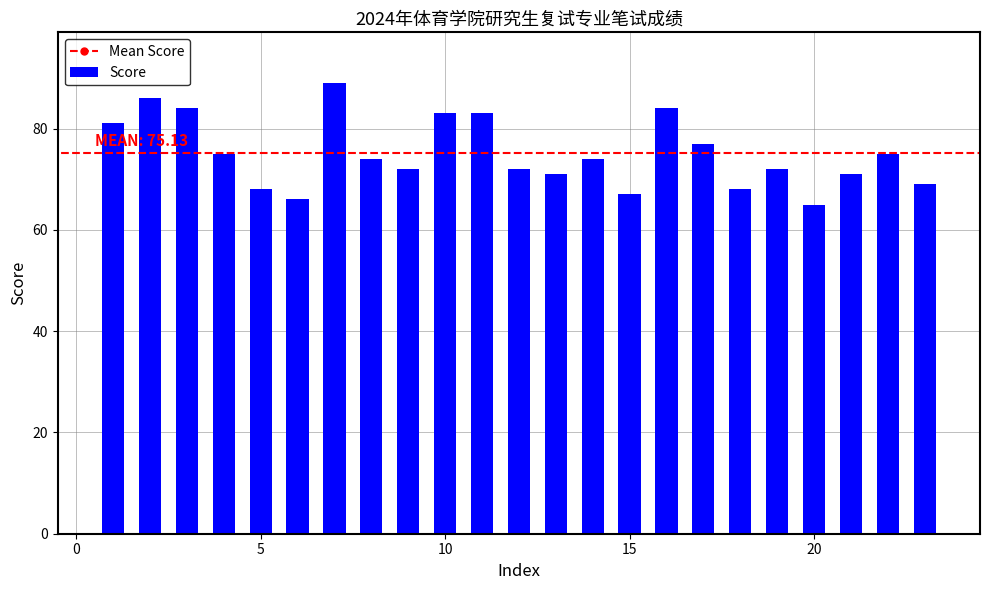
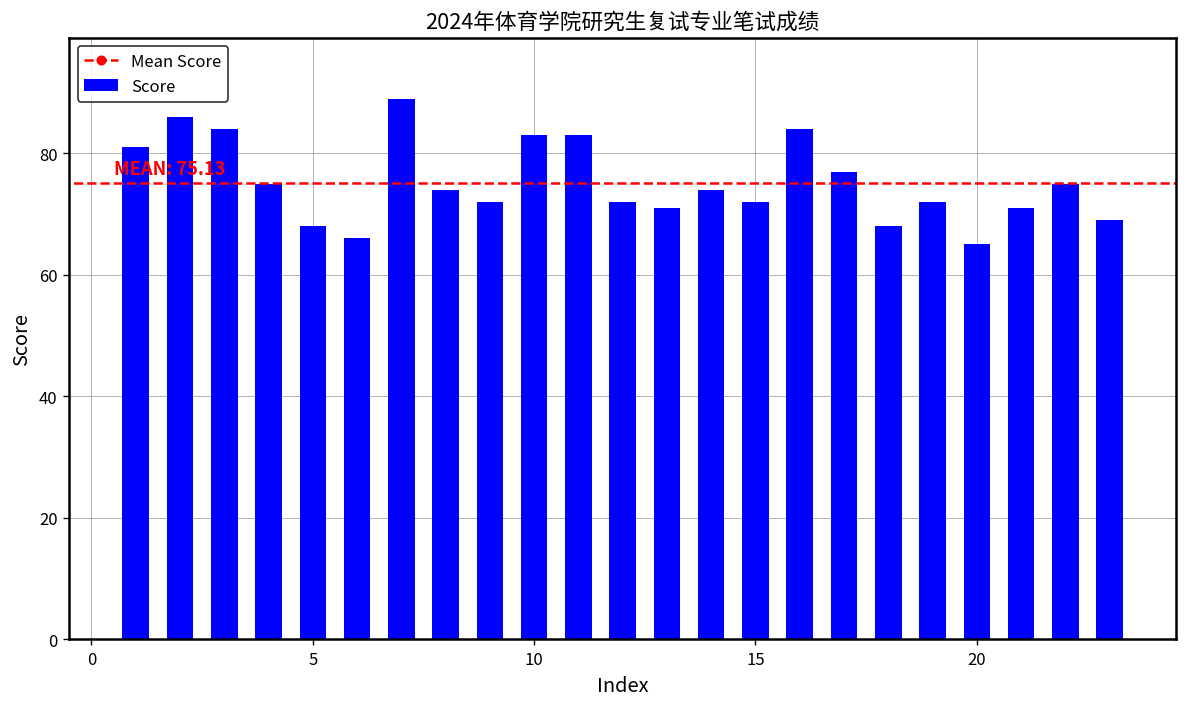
  {
    "Score": {
      "5": 68,
      "10": 83,
-     "15": 67,
+     "15": 72,
      "20": 65
    }
  }
